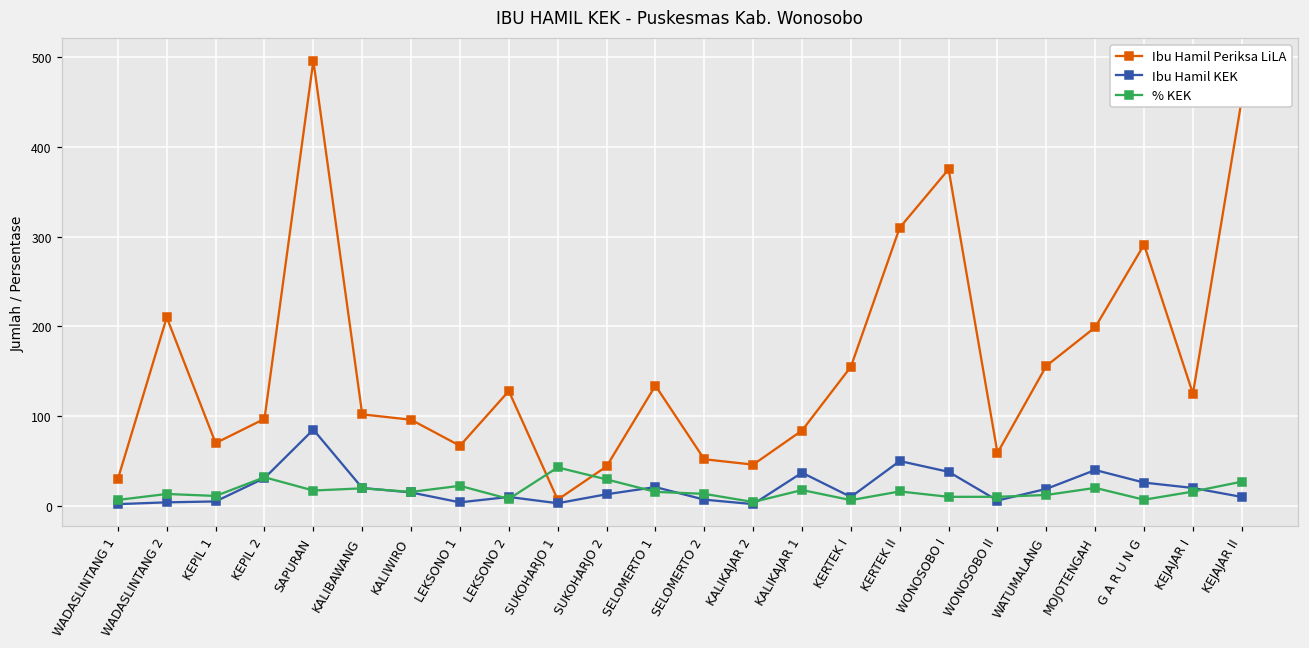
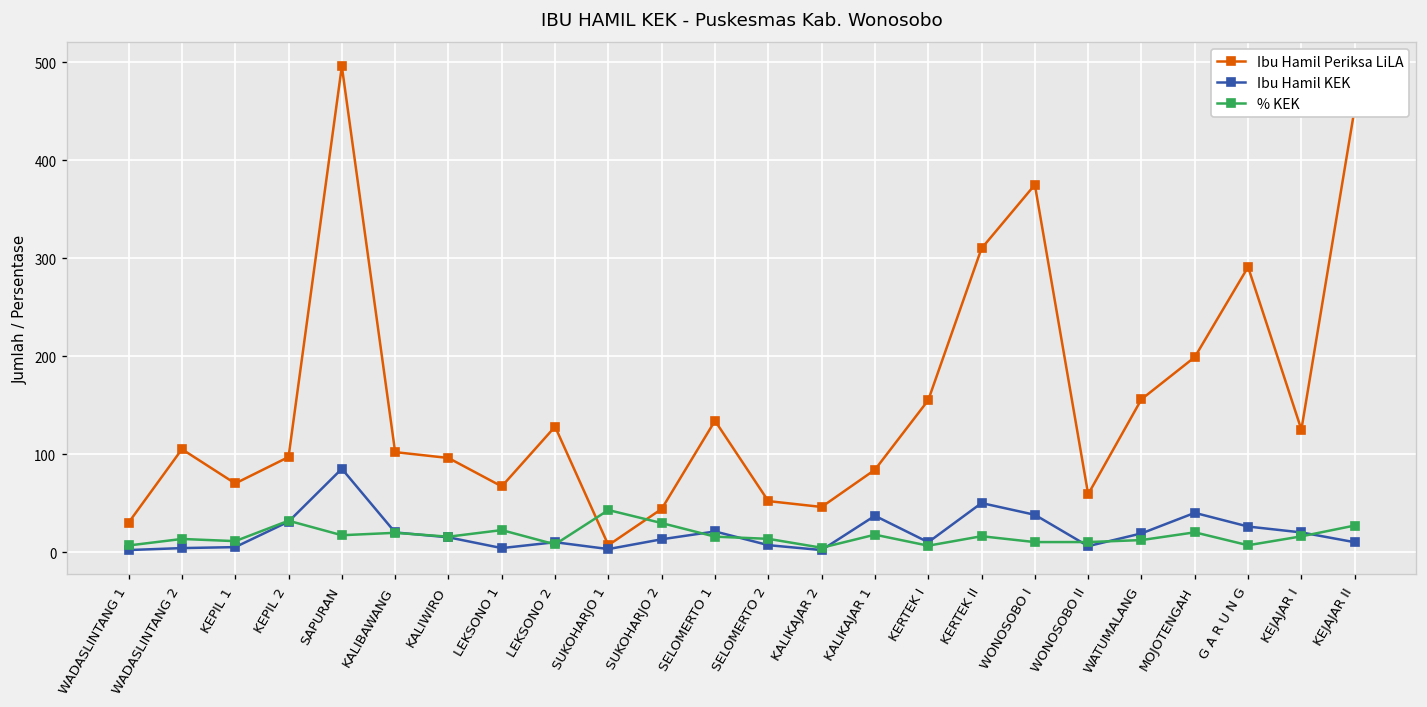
  {
    "Ibu Hamil Periksa LiLA": {
      "WADASLINTANG 1": 30,
-     "WADASLINTANG 2": 210,
+     "WADASLINTANG 2": 110,
      "KEPIL 1": 70,
      "KEPIL 2": 100,
      "SAPURAN": 500,
      "KALIBAWANG": 100,
      "KALIWIRO": 100,
      "LEKSONO 1": 70,
      "LEKSONO 2": 130,
      "SUKOHARJO 1": 10,
      "SUKOHARJO 2": 40,
      "SELOMERTO 1": 130,
      "SELOMERTO 2": 50,
      "KALIKAJAR 2": 50,
      "KALIKAJAR 1": 80,
      "KERTEK I": 160,
      "KERTEK II": 310,
      "WONOSOBO I": 380,
      "WONOSOBO II": 60,
      "WATUMALANG": 160,
      "MOJOTENGAH": 200,
      "G A R U N G": 290,
      "KEJAJAR I": 130
    },
    "Ibu Hamil KEK": {
      "WADASLINTANG 1": 0,
      "WADASLINTANG 2": 0,
      "KEPIL 1": 10,
      "SAPURAN": 90,
      "LEKSONO 1": 0,
      "SUKOHARJO 1": 0,
      "SUKOHARJO 2": 10,
      "SELOMERTO 1": 20,
      "SELOMERTO 2": 10,
      "KALIKAJAR 1": 40,
      "KERTEK I": 10,
      "KERTEK II": 50,
      "WONOSOBO I": 40,
      "WONOSOBO II": 10,
      "WATUMALANG": 20,
      "MOJOTENGAH": 40,
      "G A R U N G": 30,
      "KEJAJAR I": 20,
      "KEJAJAR II": 10
    },
    "% KEK": {
      "WADASLINTANG 1": 10,
      "WADASLINTANG 2": 10,
      "KEPIL 1": 10,
      "SAPURAN": 20,
      "LEKSONO 1": 20,
      "SUKOHARJO 1": 40,
      "SUKOHARJO 2": 30,
      "SELOMERTO 1": 20,
      "SELOMERTO 2": 10,
      "KALIKAJAR 1": 20,
      "KERTEK I": 10,
      "KERTEK II": 20,
      "WONOSOBO I": 10,
      "WONOSOBO II": 10,
      "WATUMALANG": 10,
      "MOJOTENGAH": 20,
      "G A R U N G": 10,
      "KEJAJAR I": 20,
      "KEJAJAR II": 30
    }
  }
